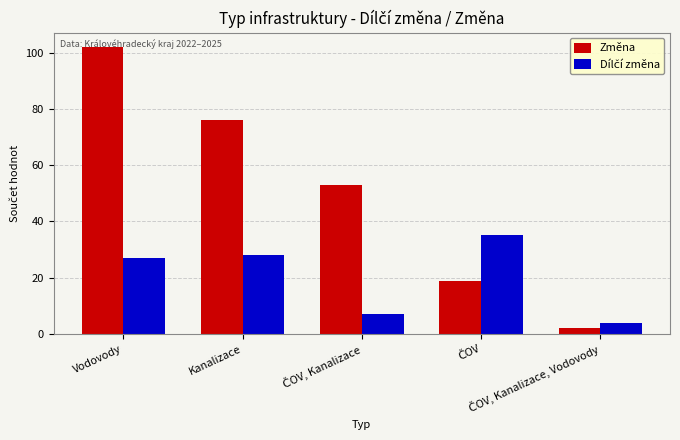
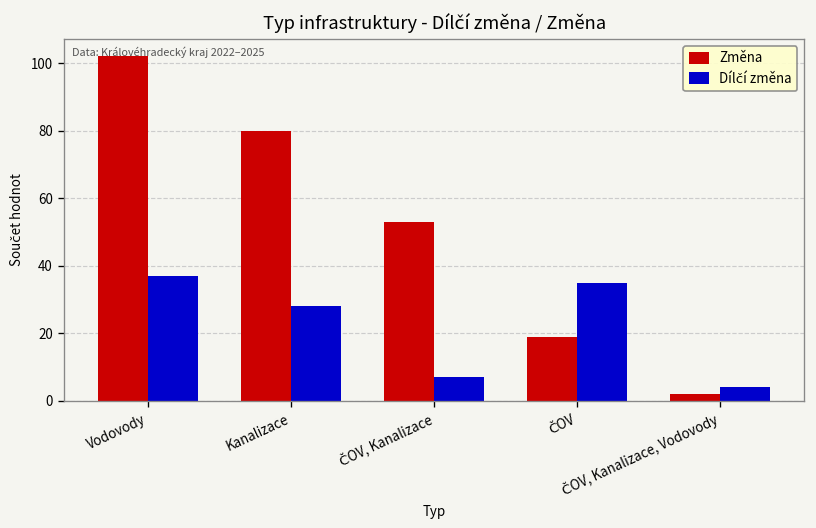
  {
    "Změna": {
-     "Kanalizace": 76,
+     "Kanalizace": 80,
      "ČOV, Kanalizace": 53,
      "ČOV": 19,
      "ČOV, Kanalizace, Vodovody": 2
    },
    "Dílčí změna": {
-     "Vodovody": 27,
+     "Vodovody": 37,
      "Kanalizace": 28,
      "ČOV, Kanalizace": 7,
      "ČOV": 35,
      "ČOV, Kanalizace, Vodovody": 4
    }
  }
